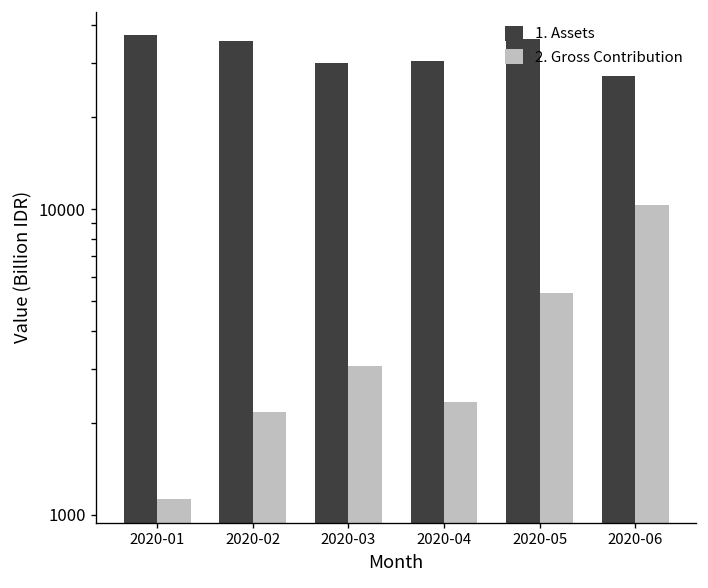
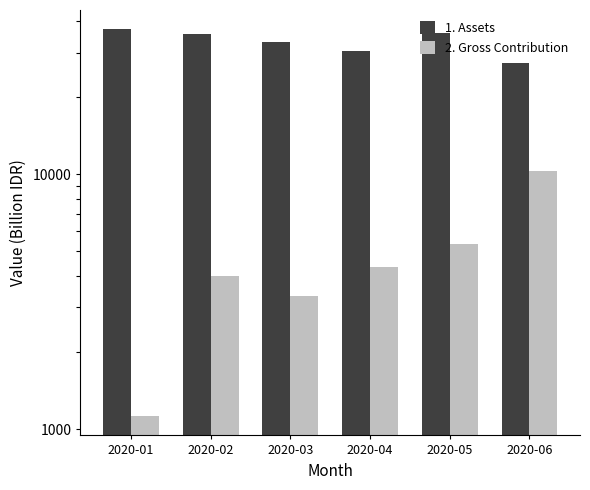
  {
    "1. Assets": {
      "2020-01": 37000,
      "2020-02": 35000,
-     "2020-03": 30000,
+     "2020-03": 33000,
      "2020-04": 30000,
      "2020-05": 36000,
      "2020-06": 27000
    },
    "2. Gross Contribution": {
      "2020-01": 1100,
-     "2020-02": 2200,
-     "2020-03": 3100,
-     "2020-04": 2300,
+     "2020-02": 4000,
+     "2020-03": 3300,
+     "2020-04": 4300,
      "2020-05": 5300,
      "2020-06": 10300
    }
  }
